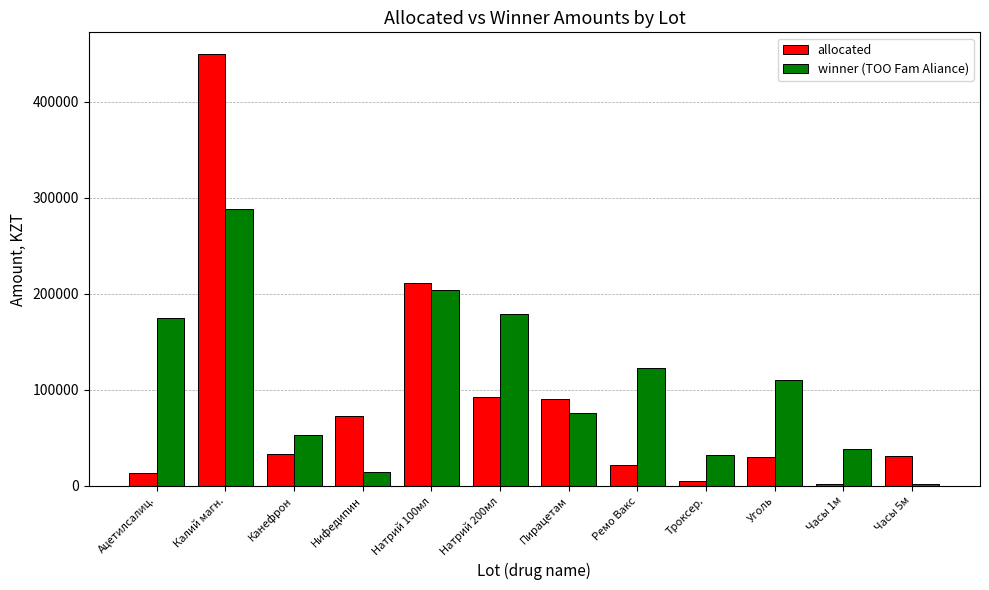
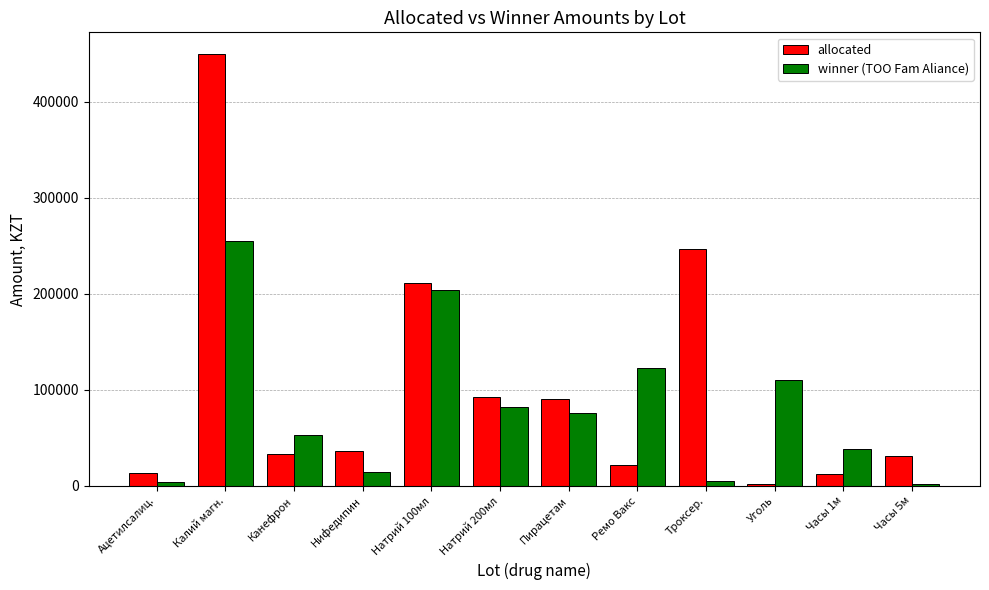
  {
    "allocated": {
      "Ацетилсалиц.": 10000,
      "Калий магн.": 450000,
      "Канефрон": 30000,
-     "Нифедипин": 70000,
+     "Нифедипин": 40000,
      "Натрий 100мл": 210000,
      "Натрий 200мл": 90000,
      "Пирацетам": 90000,
      "Ремо Вакс": 20000,
-     "Троксер.": 0,
-     "Уголь": 30000,
-     "Часы 1м": 0,
+     "Троксер.": 250000,
+     "Уголь": 0,
+     "Часы 1м": 10000,
      "Часы 5м": 30000
    },
    "winner (TOO Fam Aliance)": {
-     "Ацетилсалиц.": 170000,
-     "Калий магн.": 290000,
+     "Ацетилсалиц.": 0,
+     "Калий магн.": 260000,
      "Канефрон": 50000,
      "Нифедипин": 10000,
      "Натрий 100мл": 200000,
-     "Натрий 200мл": 180000,
+     "Натрий 200мл": 80000,
      "Пирацетам": 80000,
      "Ремо Вакс": 120000,
-     "Троксер.": 30000,
+     "Троксер.": 0,
      "Уголь": 110000,
      "Часы 1м": 40000
    }
  }
